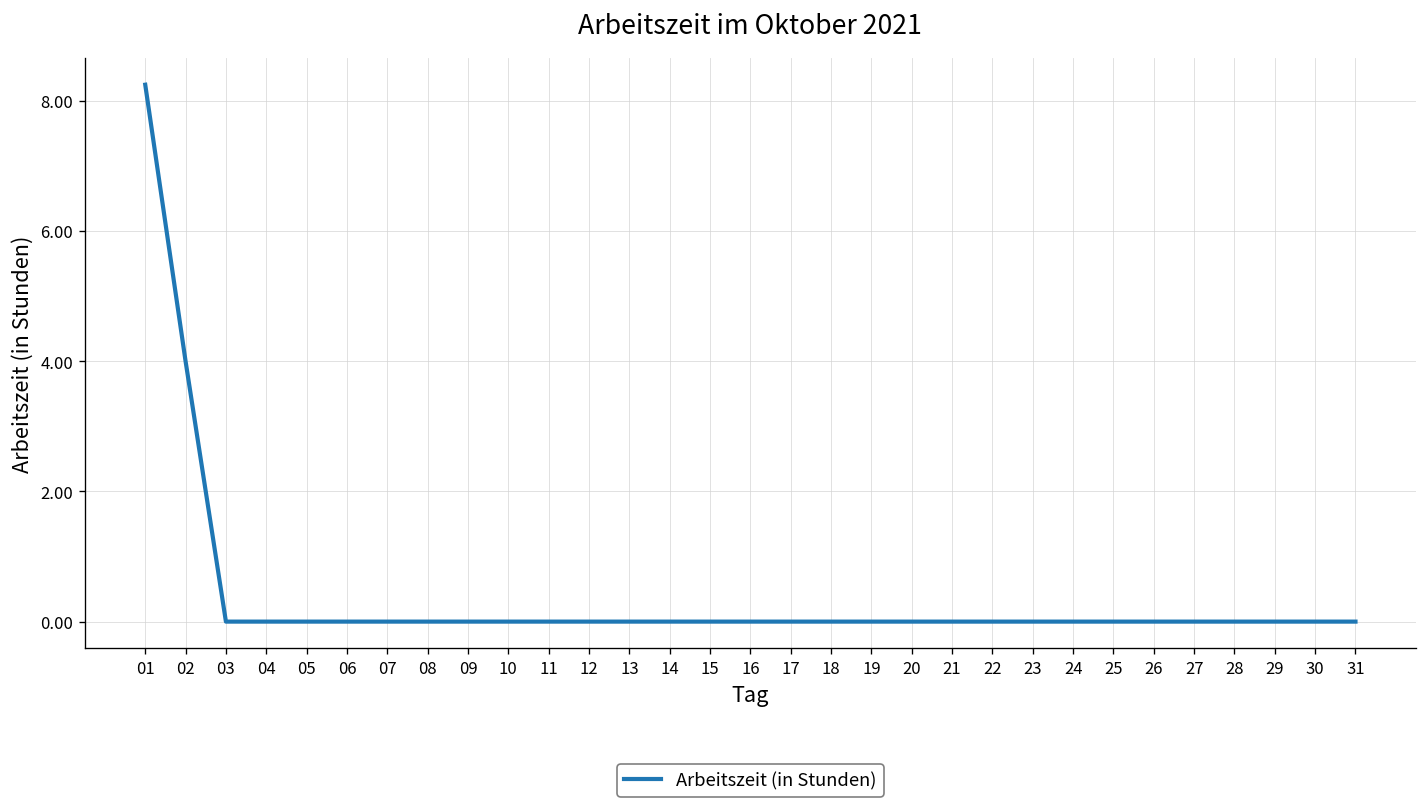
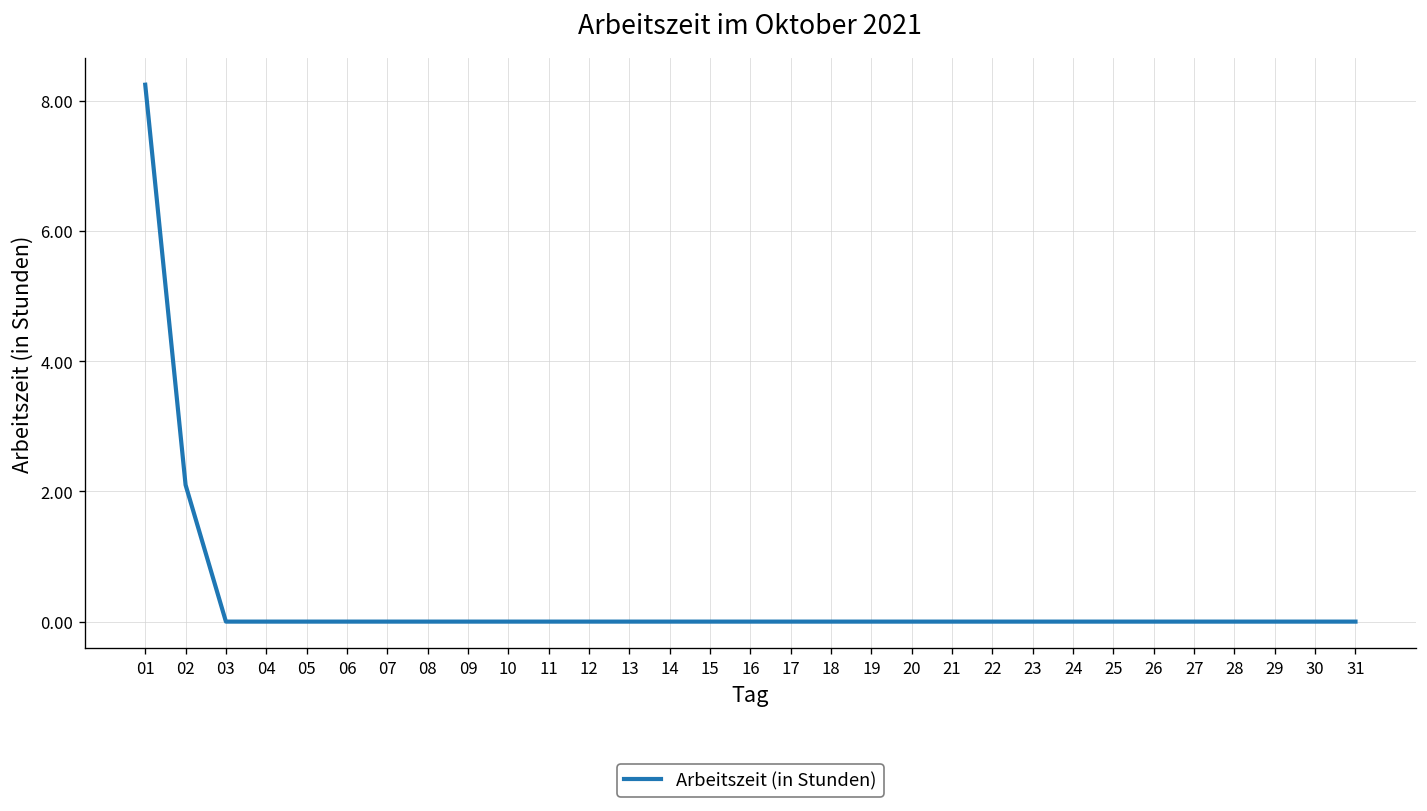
  {
    "01": 8.3,
-   "02": 4.0,
+   "02": 2.1,
    "03": 0.0,
    "04": 0.0,
    "05": 0.0,
    "06": 0.0,
    "07": 0.0,
    "08": 0.0,
    "09": 0.0,
    "10": 0.0,
    "11": 0.0,
    "12": 0.0,
    "13": 0.0,
    "14": 0.0,
    "15": 0.0,
    "16": 0.0,
    "17": 0.0,
    "18": 0.0,
    "19": 0.0,
    "20": 0.0,
    "21": 0.0,
    "22": 0.0,
    "23": 0.0,
    "24": 0.0,
    "25": 0.0,
    "26": 0.0,
    "27": 0.0,
    "28": 0.0,
    "29": 0.0,
    "30": 0.0,
    "31": 0.0
  }
